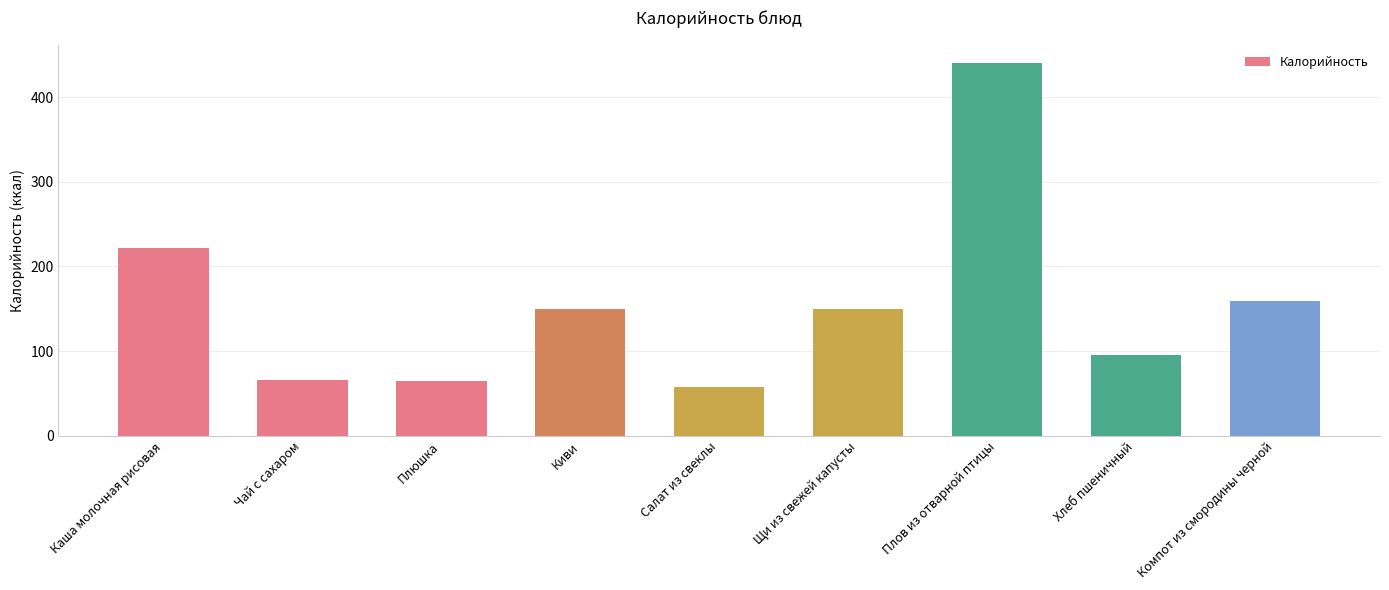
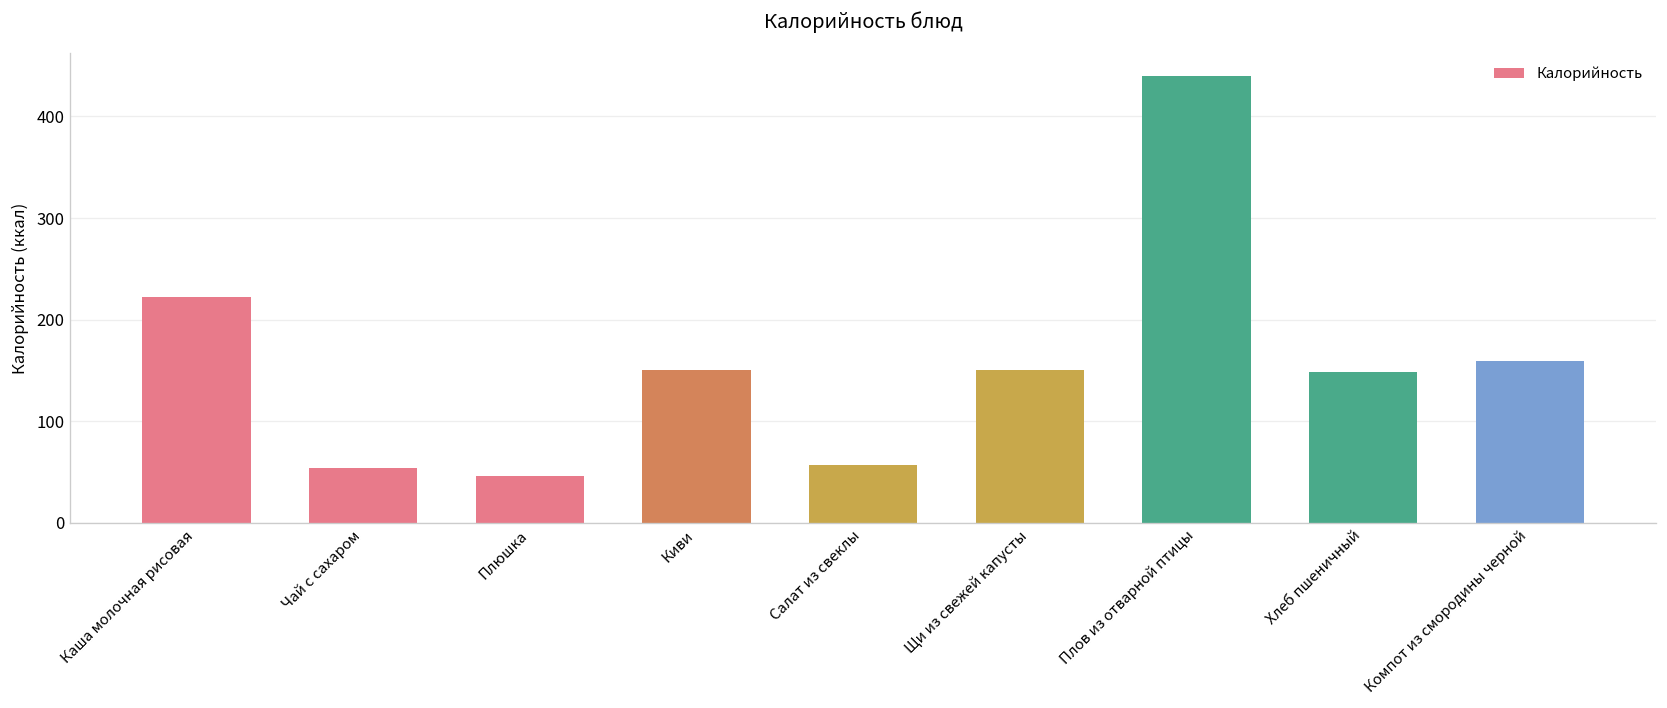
  {
    "Каша молочная рисовая": 220,
-   "Чай с сахаром": 70,
-   "Плюшка": 70,
+   "Чай с сахаром": 50,
+   "Плюшка": 50,
    "Киви": 150,
    "Салат из свеклы": 60,
    "Щи из свежей капусты": 150,
    "Плов из отварной птицы": 440,
-   "Хлеб пшеничный": 100,
+   "Хлеб пшеничный": 150,
    "Компот из смородины черной": 160
  }
